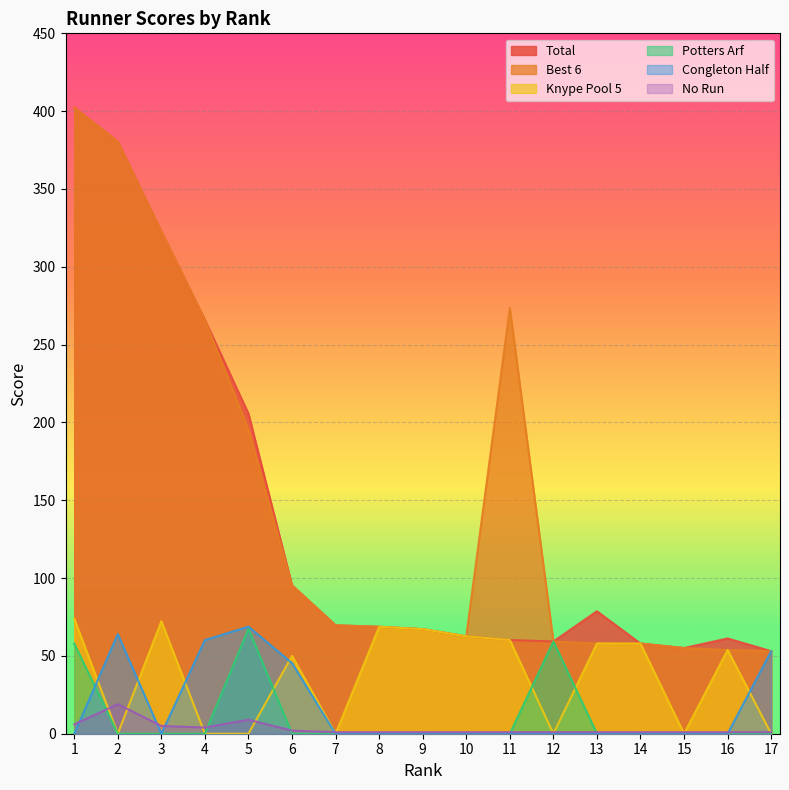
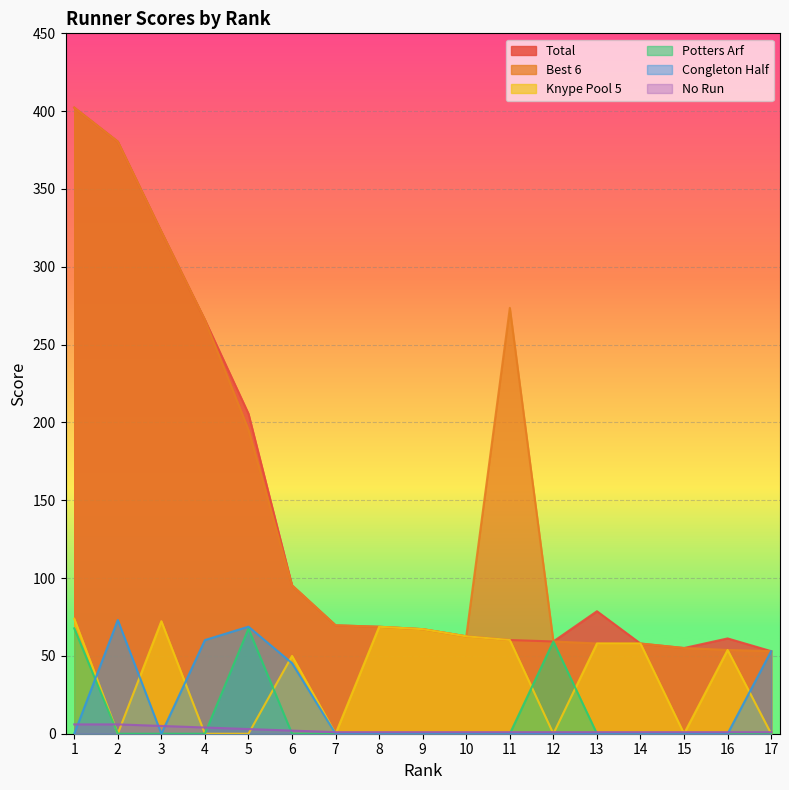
  {
    "Knype Pool 5": {
      "1": 74,
      "3": 72,
      "5": 0,
      "6": 50
    },
    "Potters Arf": {
-     "1": 58,
+     "1": 68,
      "6": 0
    },
    "Congleton Half": {
      "1": 0,
-     "2": 64,
+     "2": 73,
      "4": 60,
      "6": 45
    },
    "No Run": {
      "1": 6,
-     "2": 19,
+     "2": 6,
      "3": 5,
      "4": 4,
-     "5": 9,
+     "5": 3,
      "6": 2
    }
  }
